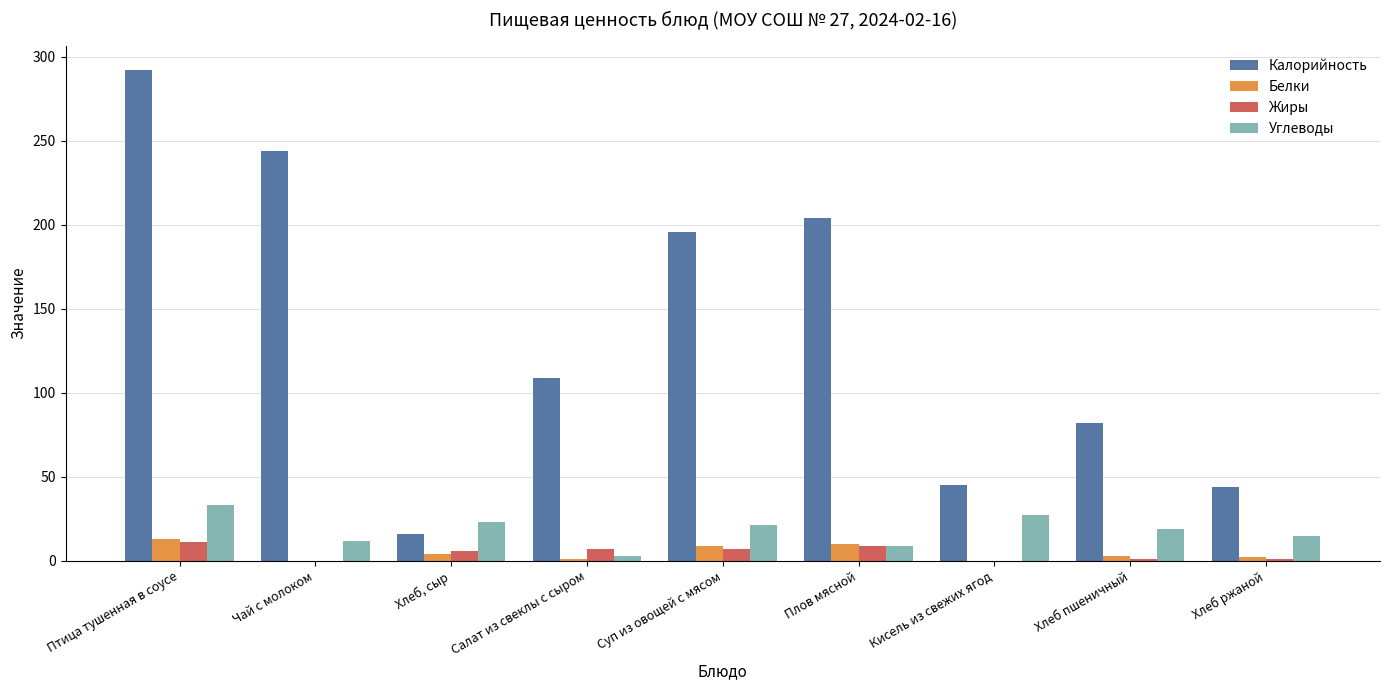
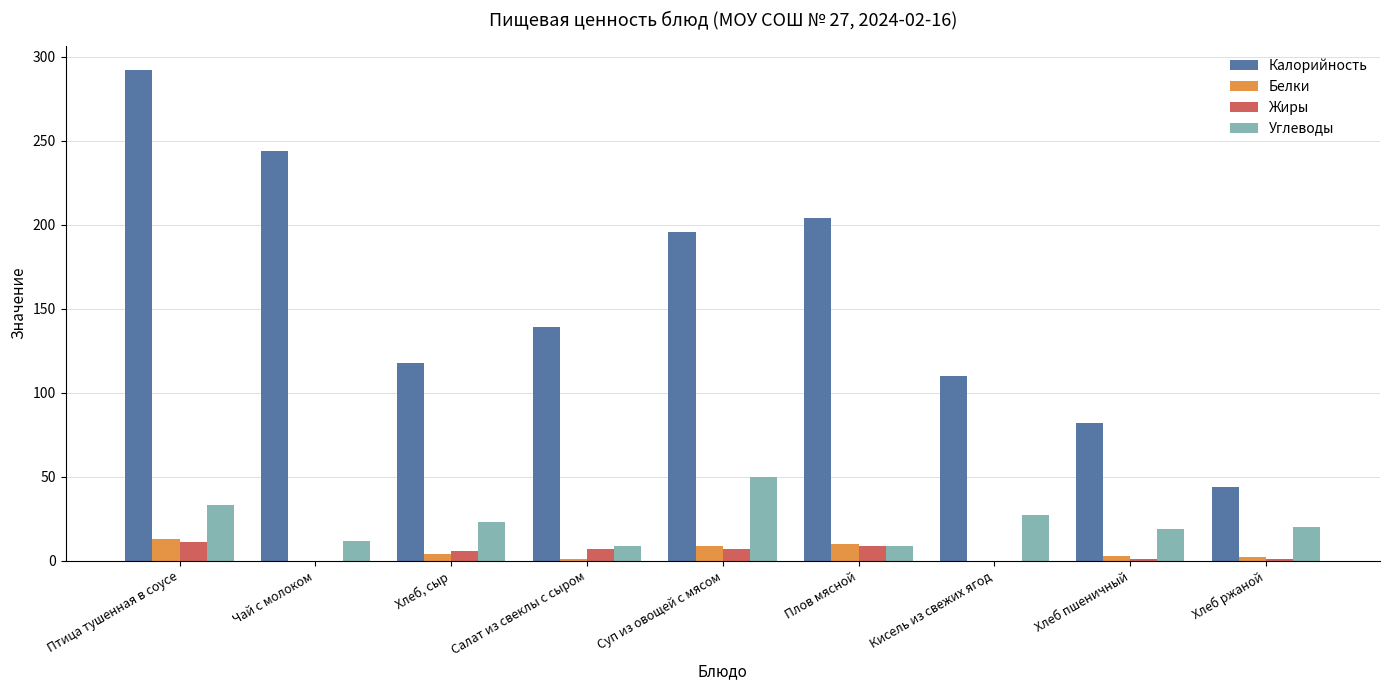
  {
    "Калорийность": {
      "Птица тушенная в соусе": 292,
      "Чай с молоком": 244,
-     "Хлеб, сыр": 16,
-     "Салат из свеклы с сыром": 109,
+     "Хлеб, сыр": 118,
+     "Салат из свеклы с сыром": 139,
      "Суп из овощей с мясом": 196,
      "Плов мясной": 204,
-     "Кисель из свежих ягод": 45,
+     "Кисель из свежих ягод": 110,
      "Хлеб пшеничный": 82,
      "Хлеб ржаной": 44
    },
    "Углеводы": {
      "Птица тушенная в соусе": 33,
      "Чай с молоком": 12,
      "Хлеб, сыр": 23,
-     "Салат из свеклы с сыром": 3,
-     "Суп из овощей с мясом": 21,
+     "Салат из свеклы с сыром": 9,
+     "Суп из овощей с мясом": 50,
      "Плов мясной": 9,
      "Кисель из свежих ягод": 27,
      "Хлеб пшеничный": 19,
-     "Хлеб ржаной": 15
+     "Хлеб ржаной": 20
    }
  }
